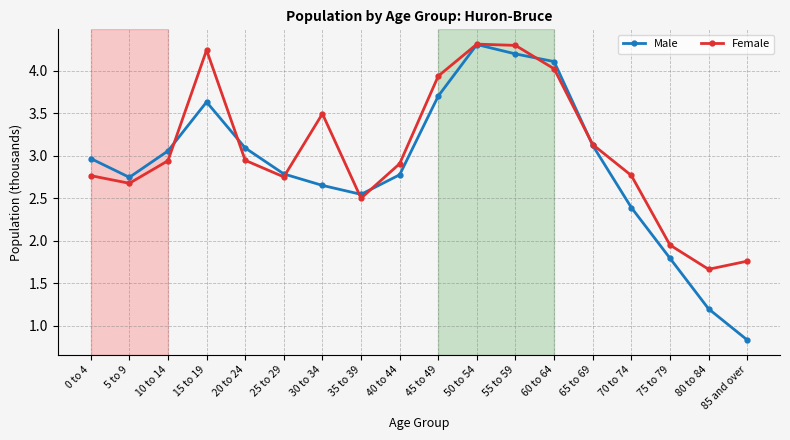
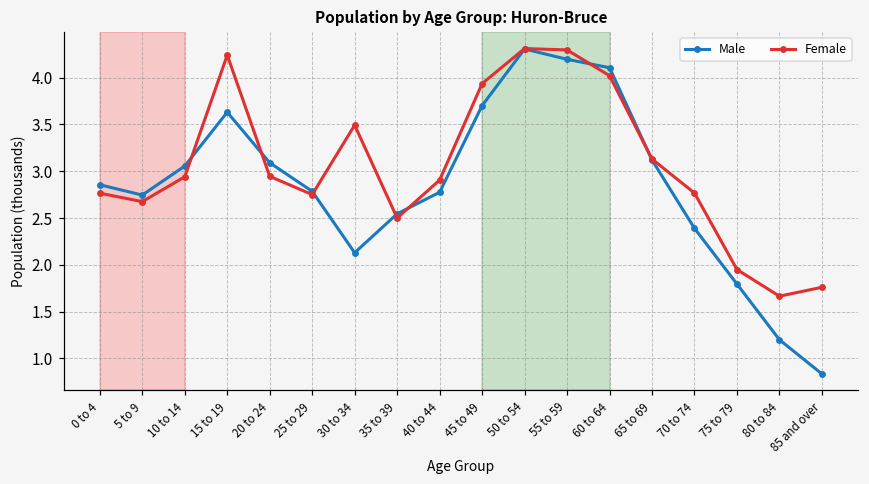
  {
    "Male": {
-     "0 to 4": 3.0,
+     "0 to 4": 2.9,
      "5 to 9": 2.7,
      "10 to 14": 3.1,
      "15 to 19": 3.6,
      "20 to 24": 3.1,
      "25 to 29": 2.8,
-     "30 to 34": 2.7,
+     "30 to 34": 2.1,
      "35 to 39": 2.5,
      "40 to 44": 2.8,
      "45 to 49": 3.7,
      "55 to 59": 4.2,
      "60 to 64": 4.1,
      "70 to 74": 2.4,
      "75 to 79": 1.8,
      "80 to 84": 1.2,
      "85 and over": 0.8
    },
    "Female": {
      "0 to 4": 2.8,
      "5 to 9": 2.7,
      "10 to 14": 2.9,
      "15 to 19": 4.2,
      "20 to 24": 2.9,
      "25 to 29": 2.8,
      "30 to 34": 3.5,
      "35 to 39": 2.5,
      "40 to 44": 2.9,
      "45 to 49": 3.9,
      "55 to 59": 4.3,
      "60 to 64": 4.0,
      "70 to 74": 2.8,
      "75 to 79": 2.0,
      "80 to 84": 1.7,
      "85 and over": 1.8
    }
  }
